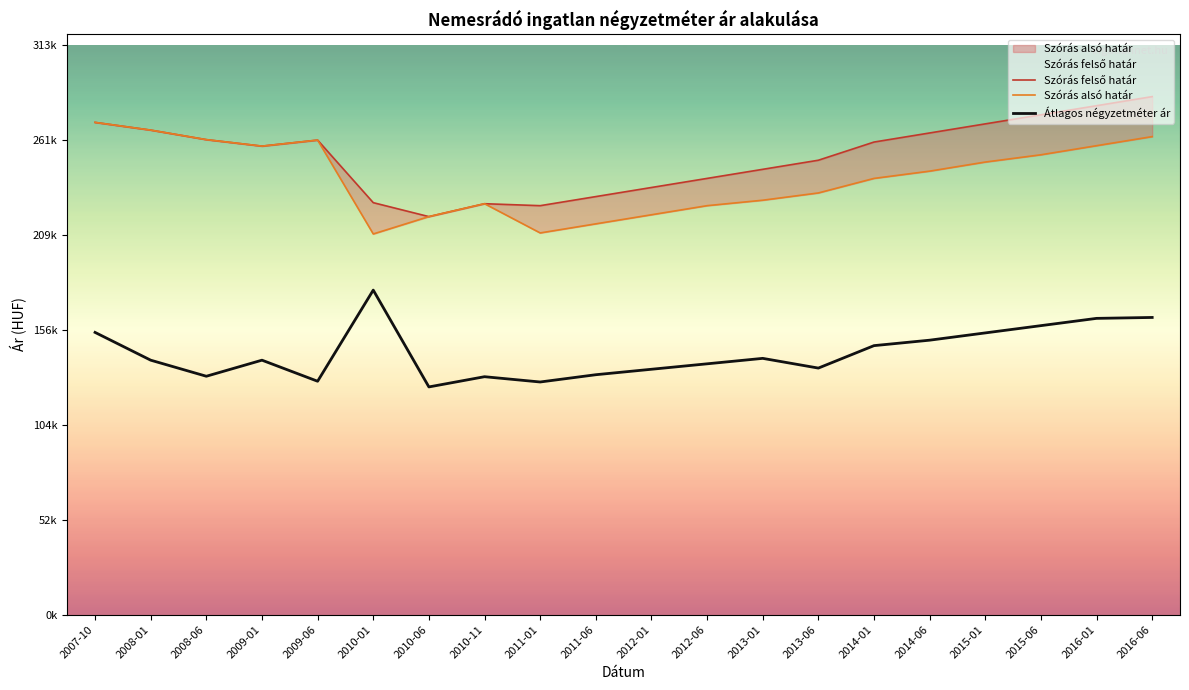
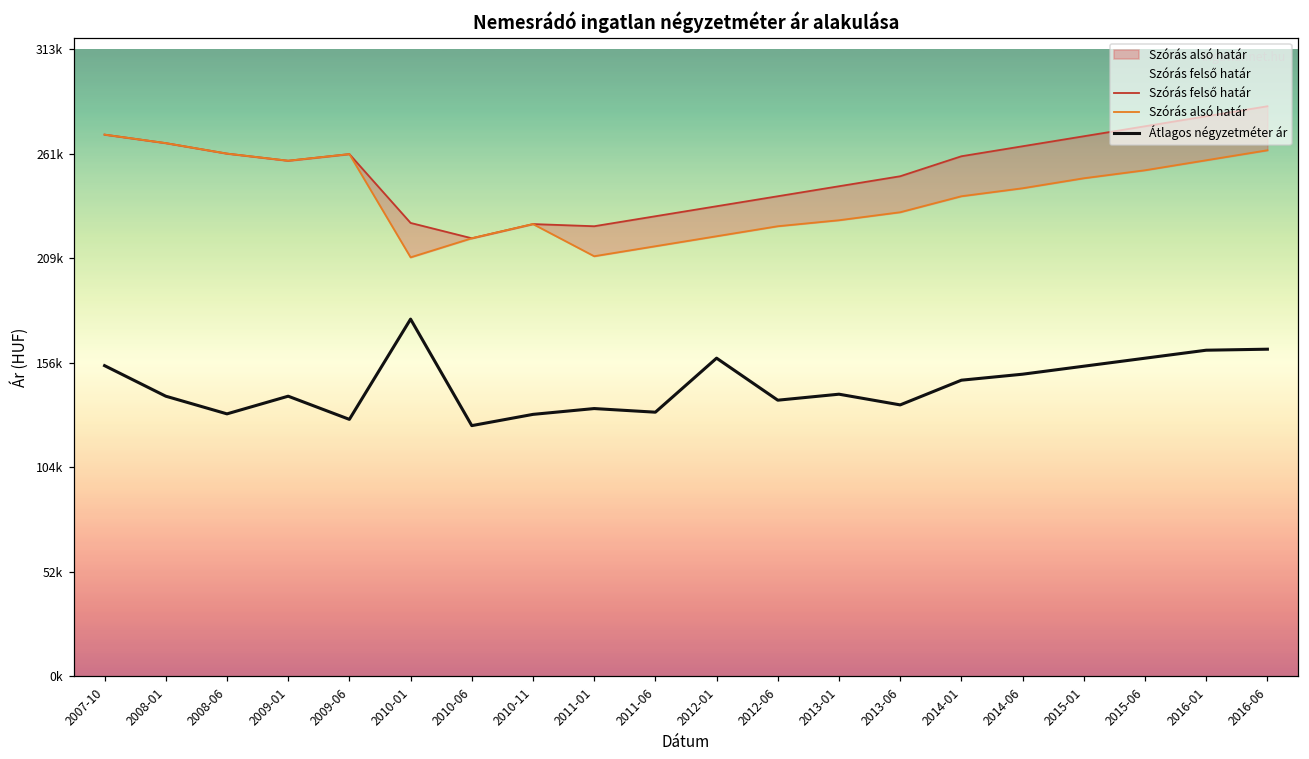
  {
    "Átlagos négyzetméter ár": {
      "2007-10": 155000,
      "2008-01": 140000,
      "2008-06": 131000,
      "2009-01": 140000,
      "2009-06": 128000,
      "2010-01": 179000,
      "2010-06": 125000,
      "2010-11": 131000,
-     "2011-01": 128000,
+     "2011-01": 134000,
      "2011-06": 132000,
-     "2012-01": 135000,
+     "2012-01": 159000,
      "2012-06": 138000,
      "2013-01": 141000,
      "2013-06": 136000,
      "2014-01": 148000,
      "2014-06": 151000,
      "2015-01": 155000,
      "2015-06": 159000,
      "2016-01": 163000,
      "2016-06": 164000
    }
  }
